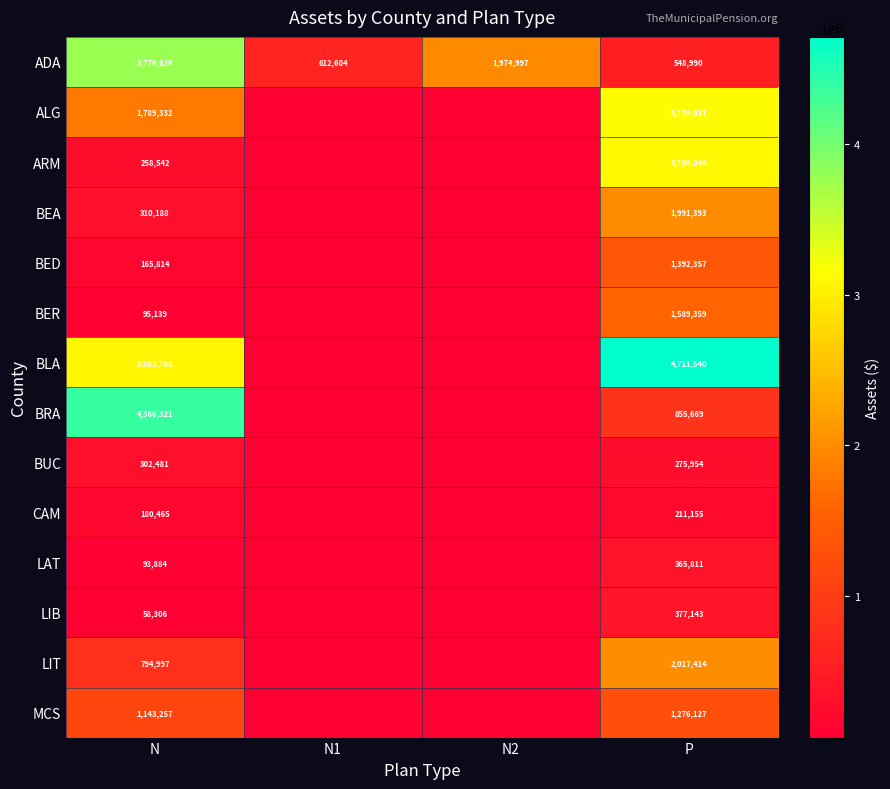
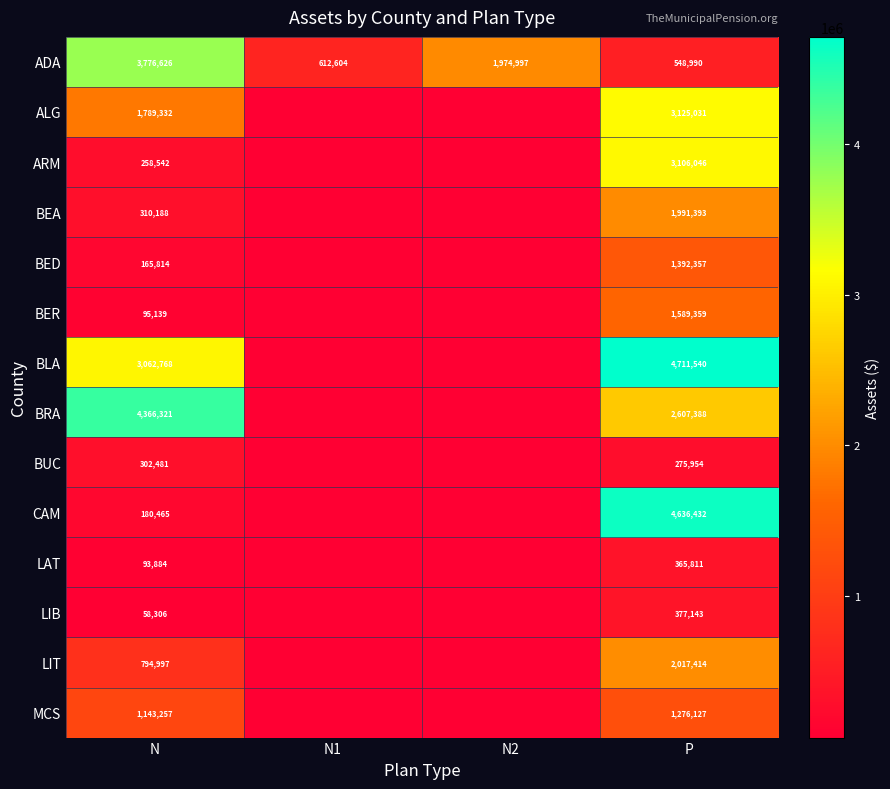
  {
    "ADA": {
      "N": "3,776,626",
      "N1": "612,604",
      "N2": "1,974,997",
      "P": "548,990"
    },
    "ALG": {
      "N": "1,789,332",
      "P": "3,125,031"
    },
    "ARM": {
      "N": "258,542",
      "P": "3,106,046"
    },
    "BEA": {
      "N": "310,188",
      "P": "1,991,393"
    },
    "BED": {
      "N": "165,814",
      "P": "1,392,357"
    },
    "BER": {
      "N": "95,139",
      "P": "1,589,359"
    },
    "BLA": {
      "N": "3,062,768",
      "P": "4,711,540"
    },
    "BRA": {
      "N": "4,366,321",
-     "P": "855,669"
+     "P": "2,607,388"
    },
    "BUC": {
      "N": "302,481",
      "P": "275,954"
    },
    "CAM": {
      "N": "180,465",
-     "P": "211,155"
+     "P": "4,636,432"
    },
    "LAT": {
      "N": "93,884",
      "P": "365,811"
    },
    "LIB": {
      "N": "58,306",
      "P": "377,143"
    },
    "LIT": {
      "N": "794,997",
      "P": "2,017,414"
    },
    "MCS": {
      "N": "1,143,257",
      "P": "1,276,127"
    }
  }
